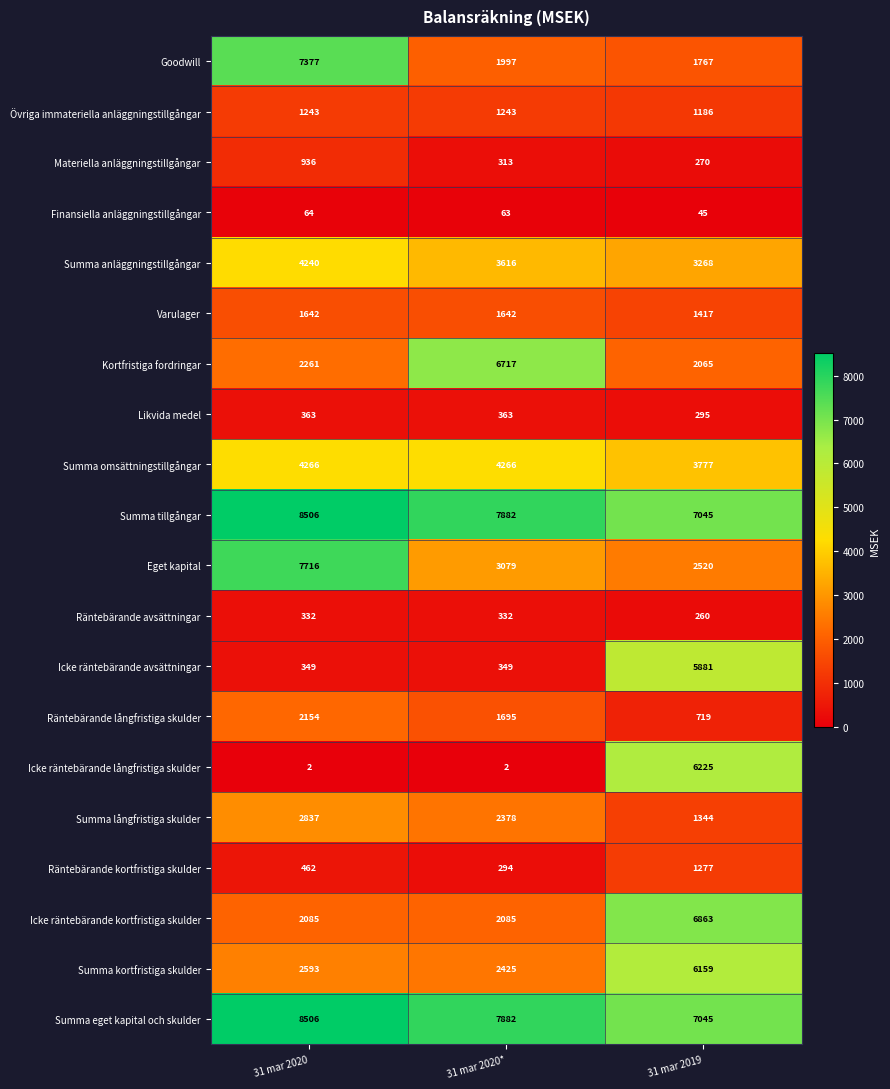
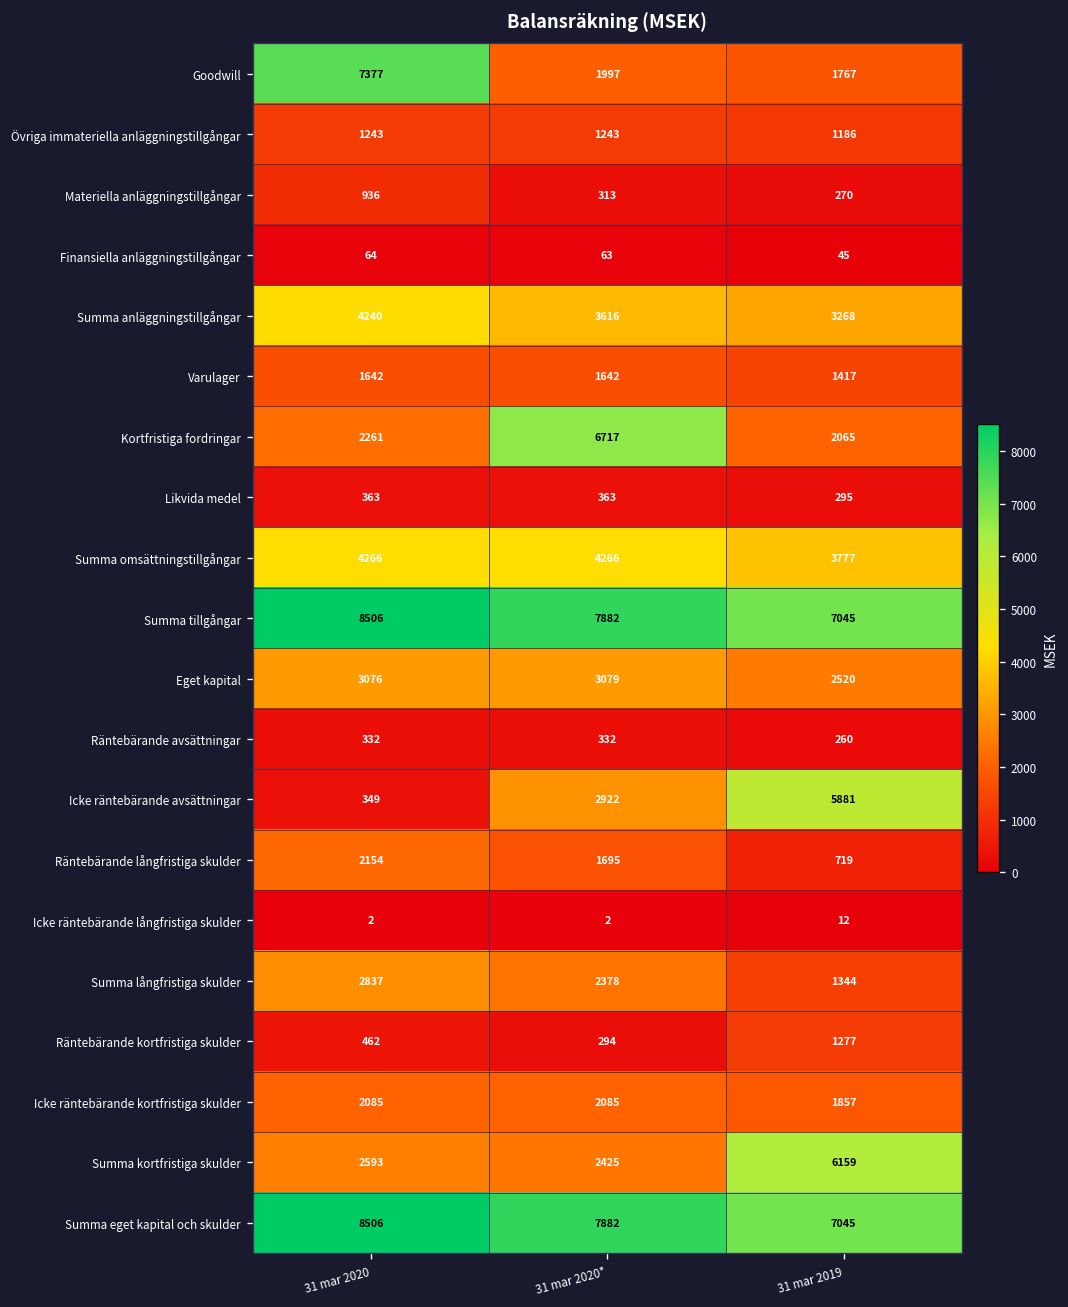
  {
    "Goodwill": {
      "31 mar 2020": 7377,
      "31 mar 2020*": 1997,
      "31 mar 2019": 1767
    },
    "Övriga immateriella anläggningstillgångar": {
      "31 mar 2020": 1243,
      "31 mar 2020*": 1243,
      "31 mar 2019": 1186
    },
    "Materiella anläggningstillgångar": {
      "31 mar 2020": 936,
      "31 mar 2020*": 313,
      "31 mar 2019": 270
    },
    "Finansiella anläggningstillgångar": {
      "31 mar 2020": 64,
      "31 mar 2020*": 63,
      "31 mar 2019": 45
    },
    "Summa anläggningstillgångar": {
      "31 mar 2020": 4240,
      "31 mar 2020*": 3616,
      "31 mar 2019": 3268
    },
    "Varulager": {
      "31 mar 2020": 1642,
      "31 mar 2020*": 1642,
      "31 mar 2019": 1417
    },
    "Kortfristiga fordringar": {
      "31 mar 2020": 2261,
      "31 mar 2020*": 6717,
      "31 mar 2019": 2065
    },
    "Likvida medel": {
      "31 mar 2020": 363,
      "31 mar 2020*": 363,
      "31 mar 2019": 295
    },
    "Summa omsättningstillgångar": {
      "31 mar 2020": 4266,
      "31 mar 2020*": 4266,
      "31 mar 2019": 3777
    },
    "Summa tillgångar": {
      "31 mar 2020": 8506,
      "31 mar 2020*": 7882,
      "31 mar 2019": 7045
    },
    "Eget kapital": {
-     "31 mar 2020": 7716,
+     "31 mar 2020": 3076,
      "31 mar 2020*": 3079,
      "31 mar 2019": 2520
    },
    "Räntebärande avsättningar": {
      "31 mar 2020": 332,
      "31 mar 2020*": 332,
      "31 mar 2019": 260
    },
    "Icke räntebärande avsättningar": {
      "31 mar 2020": 349,
-     "31 mar 2020*": 349,
+     "31 mar 2020*": 2922,
      "31 mar 2019": 5881
    },
    "Räntebärande långfristiga skulder": {
      "31 mar 2020": 2154,
      "31 mar 2020*": 1695,
      "31 mar 2019": 719
    },
    "Icke räntebärande långfristiga skulder": {
      "31 mar 2020": 2,
      "31 mar 2020*": 2,
-     "31 mar 2019": 6225
+     "31 mar 2019": 12
    },
    "Summa långfristiga skulder": {
      "31 mar 2020": 2837,
      "31 mar 2020*": 2378,
      "31 mar 2019": 1344
    },
    "Räntebärande kortfristiga skulder": {
      "31 mar 2020": 462,
      "31 mar 2020*": 294,
      "31 mar 2019": 1277
    },
    "Icke räntebärande kortfristiga skulder": {
      "31 mar 2020": 2085,
      "31 mar 2020*": 2085,
-     "31 mar 2019": 6863
+     "31 mar 2019": 1857
    },
    "Summa kortfristiga skulder": {
      "31 mar 2020": 2593,
      "31 mar 2020*": 2425,
      "31 mar 2019": 6159
    },
    "Summa eget kapital och skulder": {
      "31 mar 2020": 8506,
      "31 mar 2020*": 7882,
      "31 mar 2019": 7045
    }
  }
